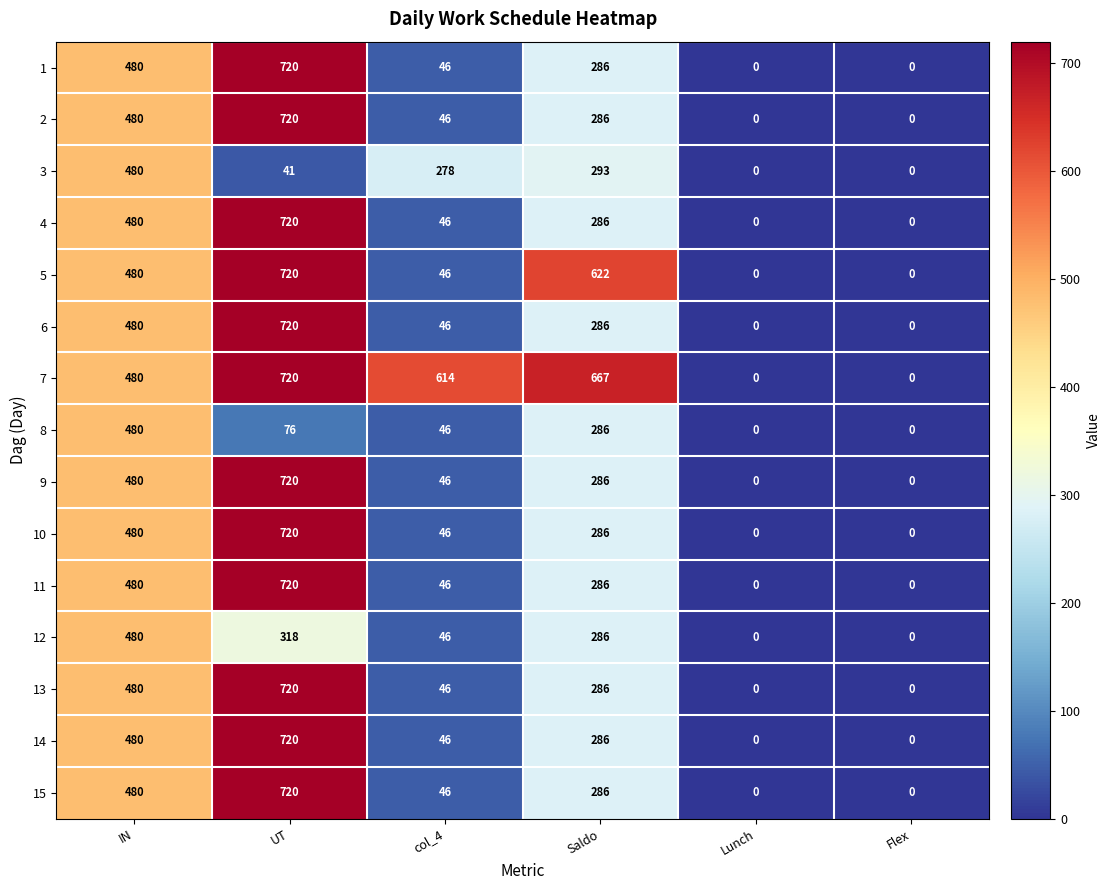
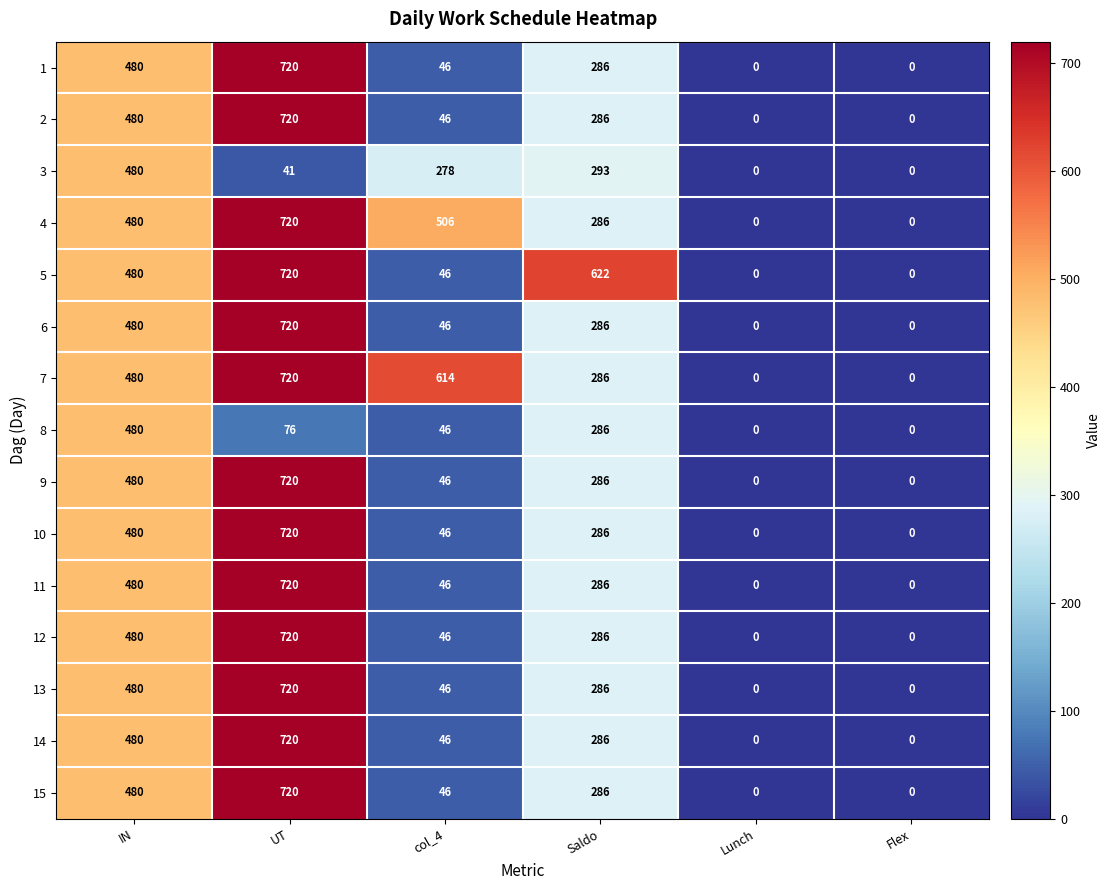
  {
    "1": {
      "IN": 480,
      "UT": 720,
      "col_4": 46,
      "Saldo": 286,
      "Lunch": 0,
      "Flex": 0
    },
    "2": {
      "IN": 480,
      "UT": 720,
      "col_4": 46,
      "Saldo": 286,
      "Lunch": 0,
      "Flex": 0
    },
    "3": {
      "IN": 480,
      "UT": 41,
      "col_4": 278,
      "Saldo": 293,
      "Lunch": 0,
      "Flex": 0
    },
    "4": {
      "IN": 480,
      "UT": 720,
-     "col_4": 46,
+     "col_4": 506,
      "Saldo": 286,
      "Lunch": 0,
      "Flex": 0
    },
    "5": {
      "IN": 480,
      "UT": 720,
      "col_4": 46,
      "Saldo": 622,
      "Lunch": 0,
      "Flex": 0
    },
    "6": {
      "IN": 480,
      "UT": 720,
      "col_4": 46,
      "Saldo": 286,
      "Lunch": 0,
      "Flex": 0
    },
    "7": {
      "IN": 480,
      "UT": 720,
      "col_4": 614,
-     "Saldo": 667,
+     "Saldo": 286,
      "Lunch": 0,
      "Flex": 0
    },
    "8": {
      "IN": 480,
      "UT": 76,
      "col_4": 46,
      "Saldo": 286,
      "Lunch": 0,
      "Flex": 0
    },
    "9": {
      "IN": 480,
      "UT": 720,
      "col_4": 46,
      "Saldo": 286,
      "Lunch": 0,
      "Flex": 0
    },
    "10": {
      "IN": 480,
      "UT": 720,
      "col_4": 46,
      "Saldo": 286,
      "Lunch": 0,
      "Flex": 0
    },
    "11": {
      "IN": 480,
      "UT": 720,
      "col_4": 46,
      "Saldo": 286,
      "Lunch": 0,
      "Flex": 0
    },
    "12": {
      "IN": 480,
-     "UT": 318,
+     "UT": 720,
      "col_4": 46,
      "Saldo": 286,
      "Lunch": 0,
      "Flex": 0
    },
    "13": {
      "IN": 480,
      "UT": 720,
      "col_4": 46,
      "Saldo": 286,
      "Lunch": 0,
      "Flex": 0
    },
    "14": {
      "IN": 480,
      "UT": 720,
      "col_4": 46,
      "Saldo": 286,
      "Lunch": 0,
      "Flex": 0
    },
    "15": {
      "IN": 480,
      "UT": 720,
      "col_4": 46,
      "Saldo": 286,
      "Lunch": 0,
      "Flex": 0
    }
  }
